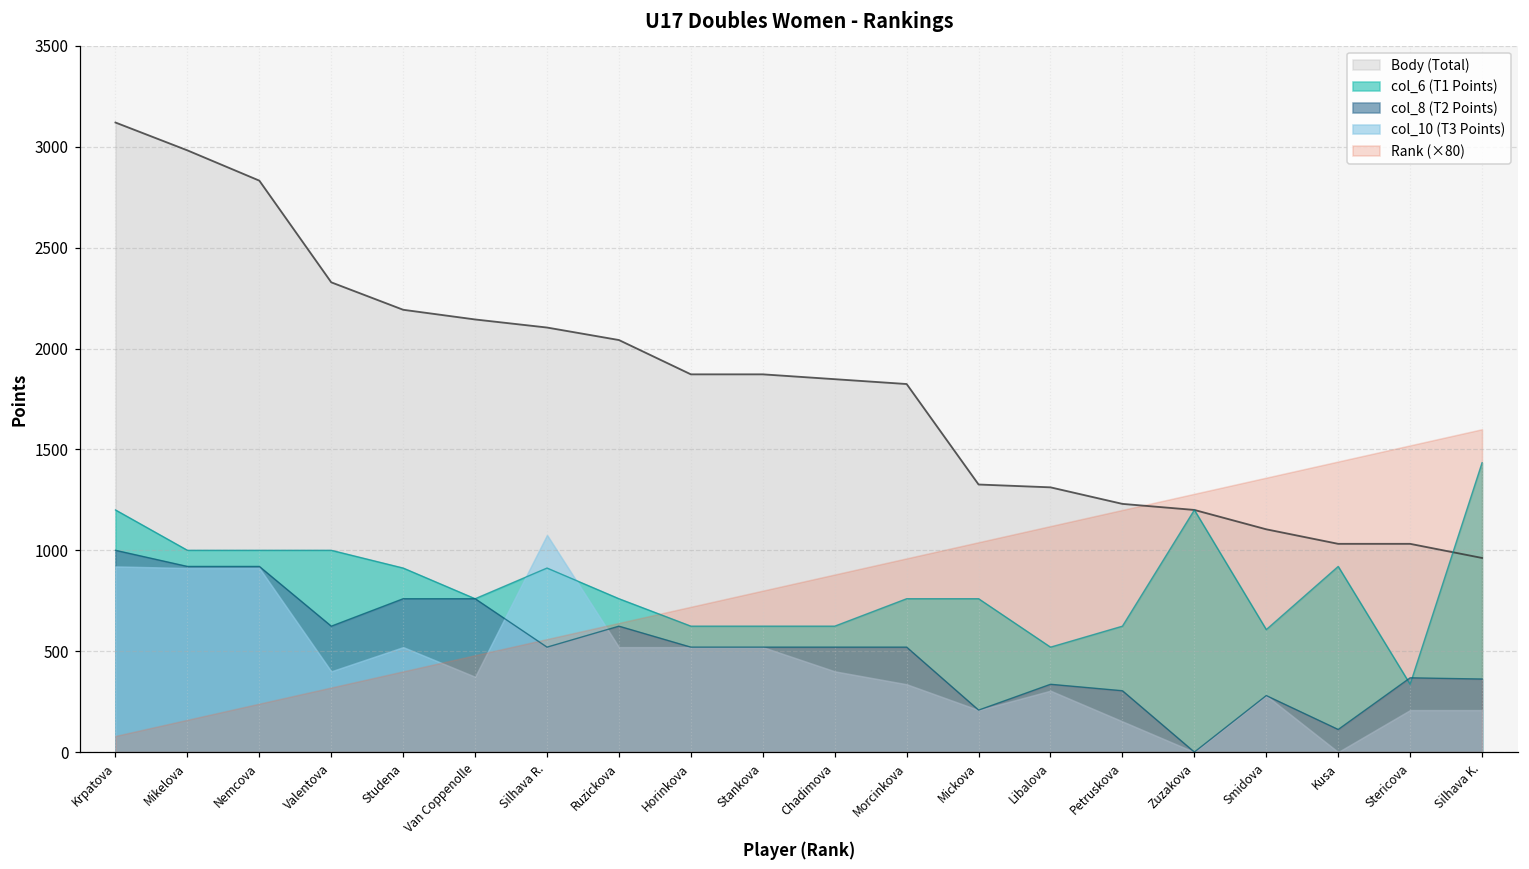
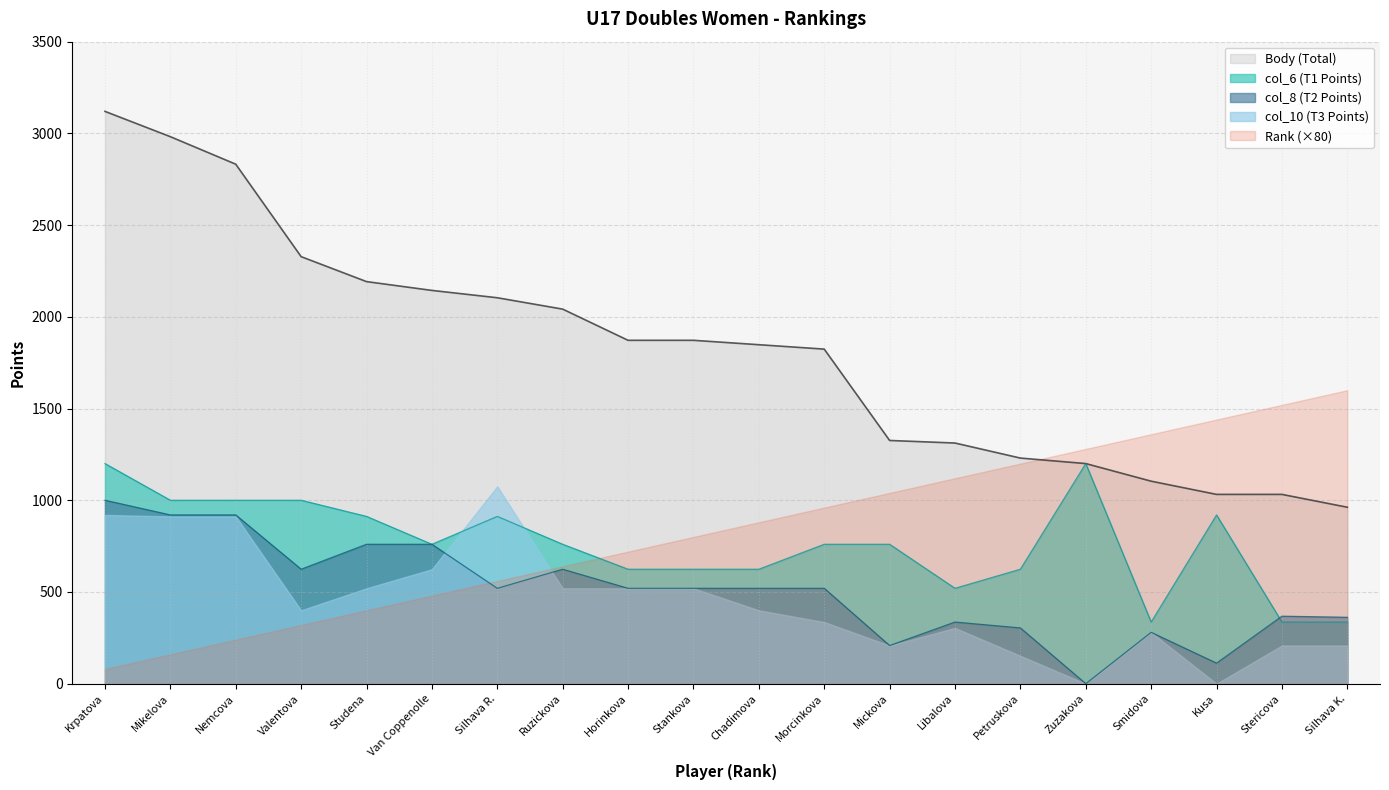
  {
    "col_6 (T1 Points)": {
      "Krpatova": 1200,
      "Mikelova": 1000,
      "Nemcova": 1000,
      "Valentova": 1000,
      "Studena": 910,
      "Silhava R.": 910,
      "Ruzickova": 760,
      "Horinkova": 620,
      "Stankova": 620,
      "Chadimova": 620,
      "Morcinkova": 760,
      "Mickova": 760,
      "Libalova": 520,
      "Petruskova": 620,
-     "Smidova": 610,
+     "Smidova": 340,
      "Kusa": 920,
      "Stericova": 340,
-     "Silhava K.": 1430
+     "Silhava K.": 340
    },
    "col_8 (T2 Points)": {
      "Krpatova": 1000,
      "Valentova": 620,
      "Studena": 760,
      "Silhava R.": 520,
      "Ruzickova": 620,
      "Chadimova": 520,
      "Morcinkova": 520,
      "Libalova": 340,
      "Petruskova": 300,
      "Kusa": 110,
      "Stericova": 370,
      "Silhava K.": 360
    },
    "col_10 (T3 Points)": {
      "Krpatova": 920,
      "Valentova": 400,
      "Studena": 520,
-     "Van Coppenolle": 370,
+     "Van Coppenolle": 620,
      "Silhava R.": 1080,
      "Ruzickova": 520,
      "Chadimova": 400,
      "Morcinkova": 340,
      "Libalova": 300,
      "Petruskova": 150,
      "Kusa": 0,
      "Stericova": 210,
      "Silhava K.": 210
    }
  }
